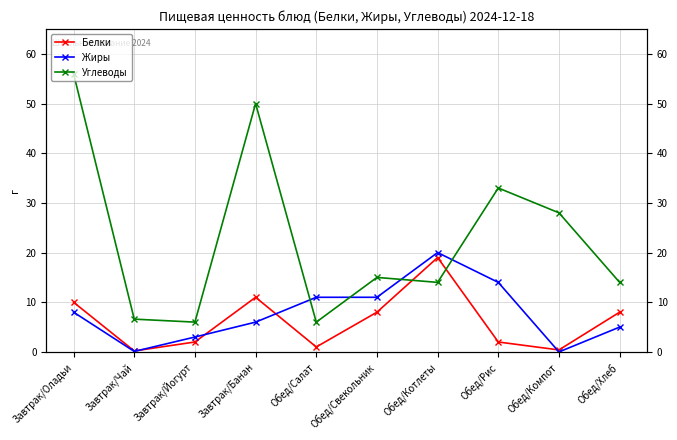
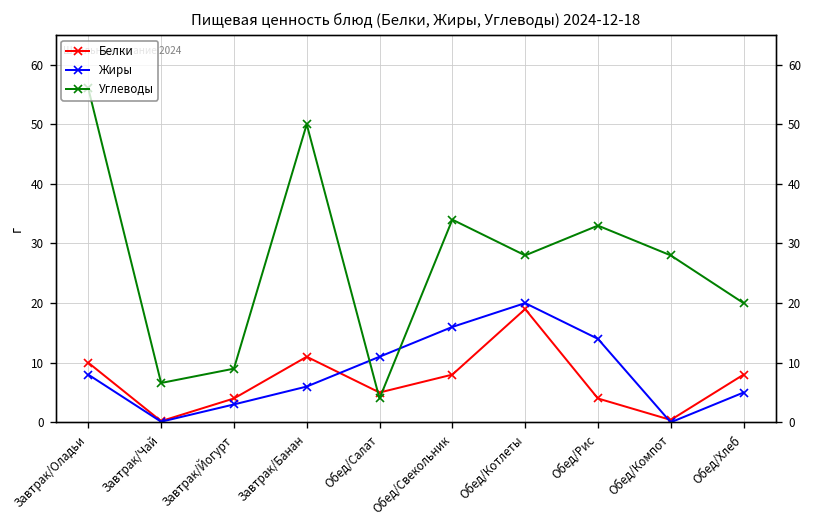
  {
    "Белки": {
      "Завтрак/Оладьи": 10,
-     "Завтрак/Йогурт": 2,
+     "Завтрак/Йогурт": 4,
      "Завтрак/Банан": 11,
-     "Обед/Салат": 1,
+     "Обед/Салат": 5,
      "Обед/Свекольник": 8,
      "Обед/Котлеты": 19,
-     "Обед/Рис": 2,
+     "Обед/Рис": 4,
      "Обед/Хлеб": 8
    },
    "Жиры": {
      "Завтрак/Оладьи": 8,
      "Завтрак/Йогурт": 3,
      "Завтрак/Банан": 6,
      "Обед/Салат": 11,
-     "Обед/Свекольник": 11,
+     "Обед/Свекольник": 16,
      "Обед/Котлеты": 20,
      "Обед/Рис": 14,
      "Обед/Хлеб": 5
    },
    "Углеводы": {
      "Завтрак/Чай": 7,
-     "Завтрак/Йогурт": 6,
+     "Завтрак/Йогурт": 9,
      "Завтрак/Банан": 50,
-     "Обед/Салат": 6,
-     "Обед/Свекольник": 15,
-     "Обед/Котлеты": 14,
+     "Обед/Салат": 4,
+     "Обед/Свекольник": 34,
+     "Обед/Котлеты": 28,
      "Обед/Рис": 33,
      "Обед/Компот": 28,
-     "Обед/Хлеб": 14
+     "Обед/Хлеб": 20
    }
  }
